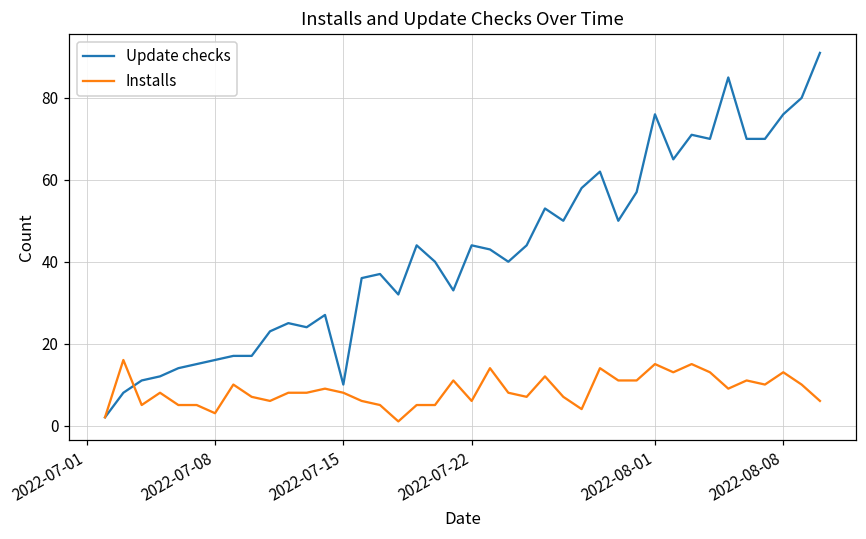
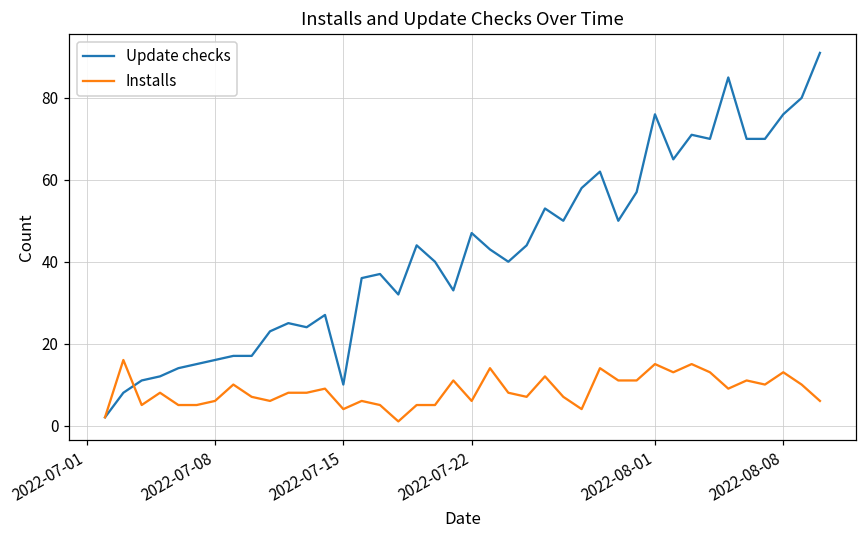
  {
    "Update checks": {
      "2022-07-08": 16,
      "2022-07-15": 10,
-     "2022-07-22": 44,
+     "2022-07-22": 47,
      "2022-08-01": 76,
      "2022-08-08": 76
    },
    "Installs": {
-     "2022-07-08": 3,
-     "2022-07-15": 8,
+     "2022-07-08": 6,
+     "2022-07-15": 4,
      "2022-07-22": 6,
      "2022-08-01": 15,
      "2022-08-08": 13
    }
  }
